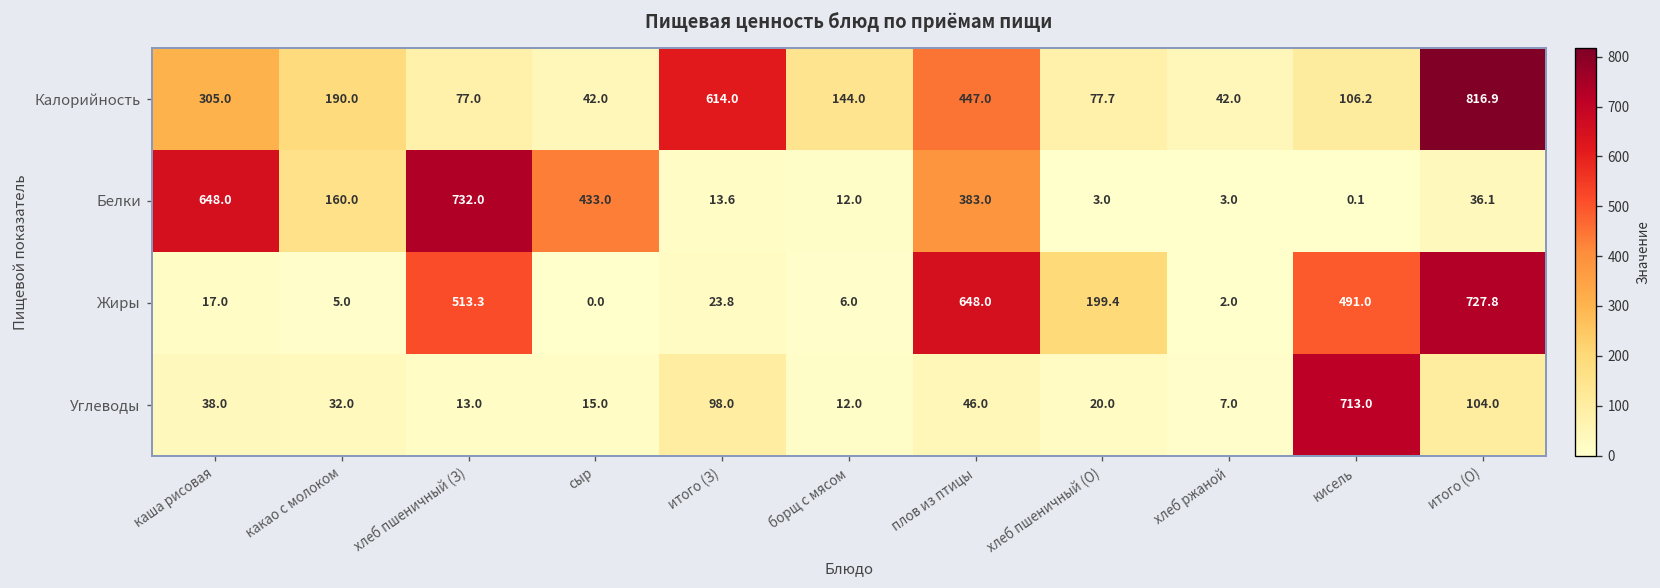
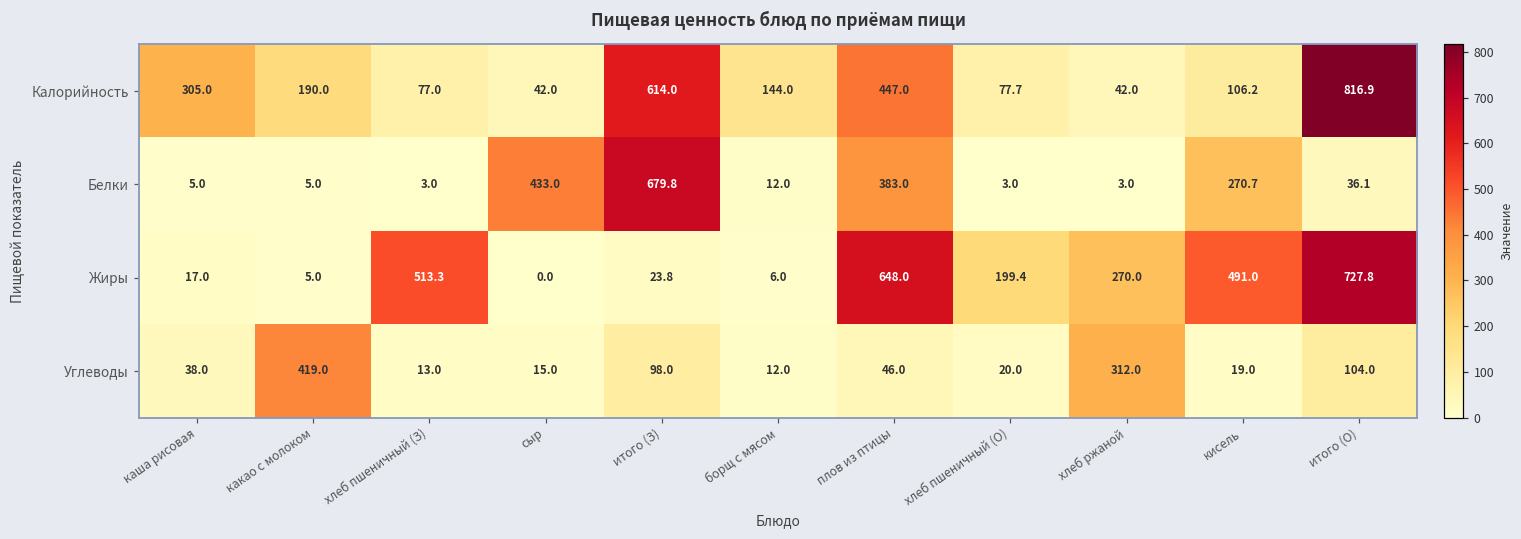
  {
    "Калорийность": {
      "каша рисовая": 305.0,
      "какао с молоком": 190.0,
      "хлеб пшеничный (З)": 77.0,
      "сыр": 42.0,
      "итого (З)": 614.0,
      "борщ с мясом": 144.0,
      "плов из птицы": 447.0,
      "хлеб пшеничный (О)": 77.7,
      "хлеб ржаной": 42.0,
      "кисель": 106.2,
      "итого (О)": 816.9
    },
    "Белки": {
-     "каша рисовая": 648.0,
-     "какао с молоком": 160.0,
-     "хлеб пшеничный (З)": 732.0,
+     "каша рисовая": 5.0,
+     "какао с молоком": 5.0,
+     "хлеб пшеничный (З)": 3.0,
      "сыр": 433.0,
-     "итого (З)": 13.6,
+     "итого (З)": 679.8,
      "борщ с мясом": 12.0,
      "плов из птицы": 383.0,
      "хлеб пшеничный (О)": 3.0,
      "хлеб ржаной": 3.0,
-     "кисель": 0.1,
+     "кисель": 270.7,
      "итого (О)": 36.1
    },
    "Жиры": {
      "каша рисовая": 17.0,
      "какао с молоком": 5.0,
      "хлеб пшеничный (З)": 513.3,
      "сыр": 0.0,
      "итого (З)": 23.8,
      "борщ с мясом": 6.0,
      "плов из птицы": 648.0,
      "хлеб пшеничный (О)": 199.4,
-     "хлеб ржаной": 2.0,
+     "хлеб ржаной": 270.0,
      "кисель": 491.0,
      "итого (О)": 727.8
    },
    "Углеводы": {
      "каша рисовая": 38.0,
-     "какао с молоком": 32.0,
+     "какао с молоком": 419.0,
      "хлеб пшеничный (З)": 13.0,
      "сыр": 15.0,
      "итого (З)": 98.0,
      "борщ с мясом": 12.0,
      "плов из птицы": 46.0,
      "хлеб пшеничный (О)": 20.0,
-     "хлеб ржаной": 7.0,
-     "кисель": 713.0,
+     "хлеб ржаной": 312.0,
+     "кисель": 19.0,
      "итого (О)": 104.0
    }
  }
